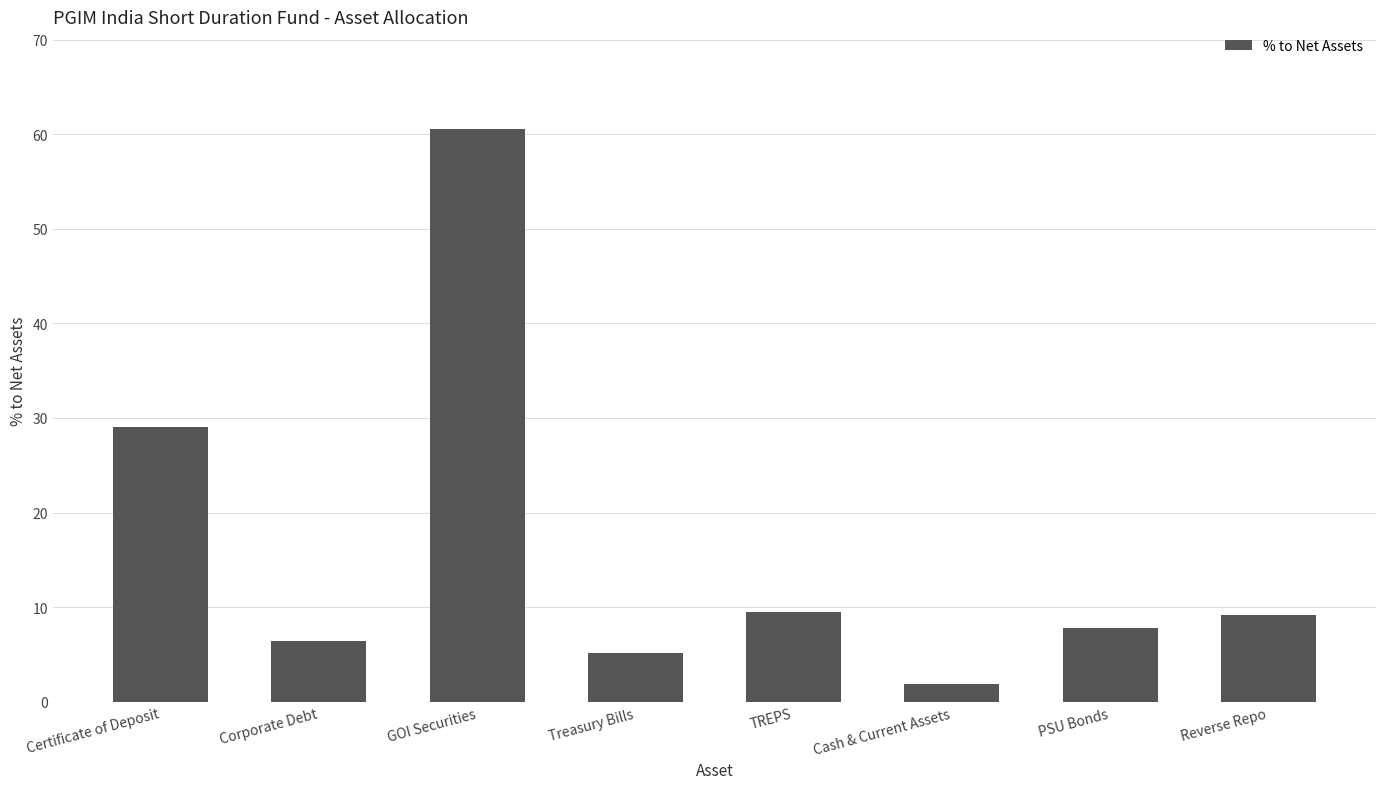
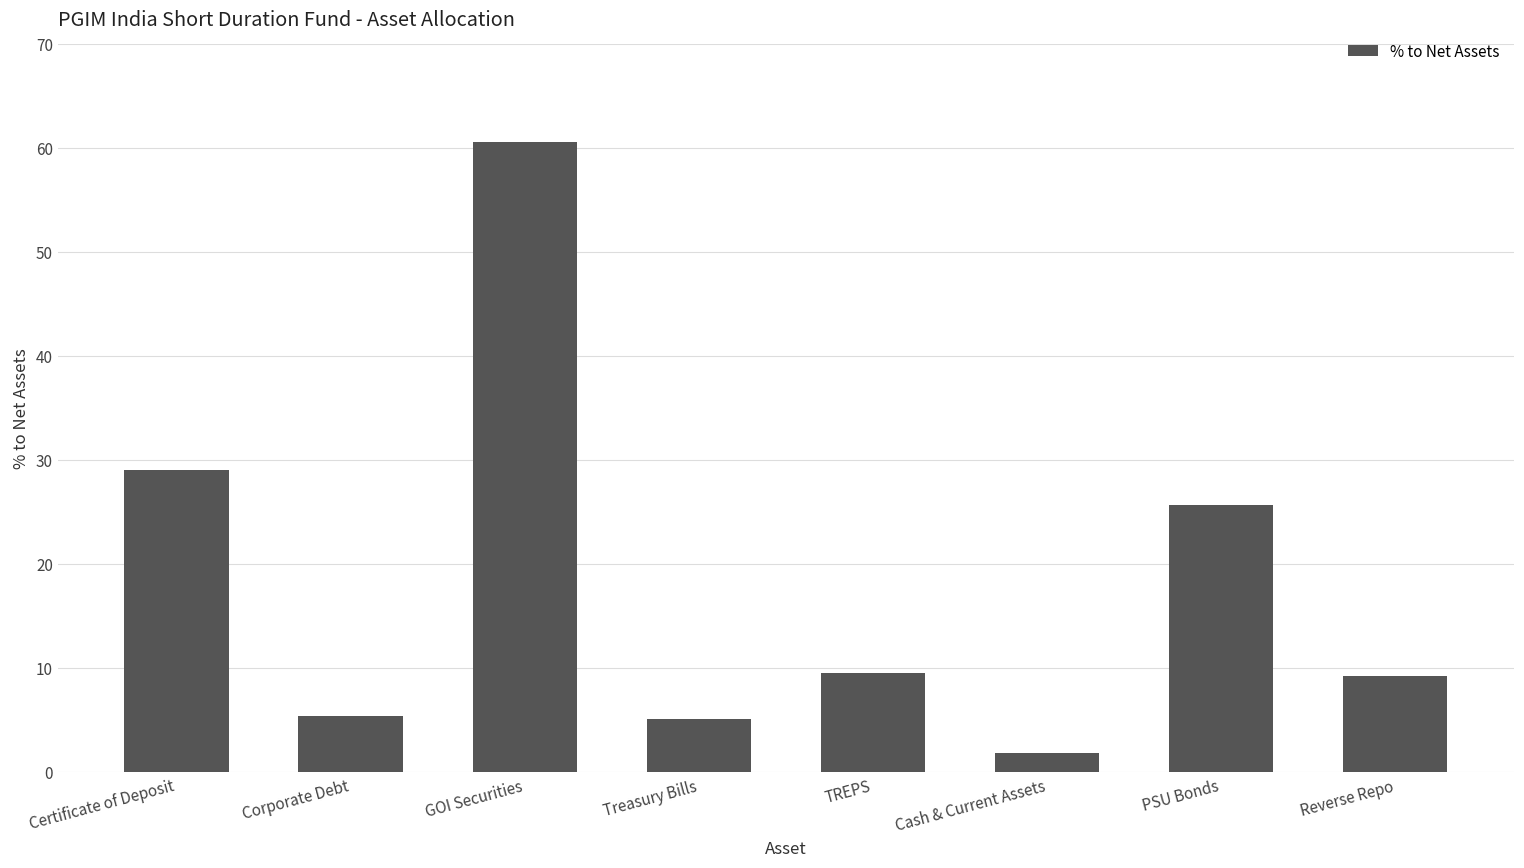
  {
    "Certificate of Deposit": 29,
-   "Corporate Debt": 6,
+   "Corporate Debt": 5,
    "GOI Securities": 61,
    "Treasury Bills": 5,
    "TREPS": 10,
    "Cash & Current Assets": 2,
-   "PSU Bonds": 8,
+   "PSU Bonds": 26,
    "Reverse Repo": 9
  }
